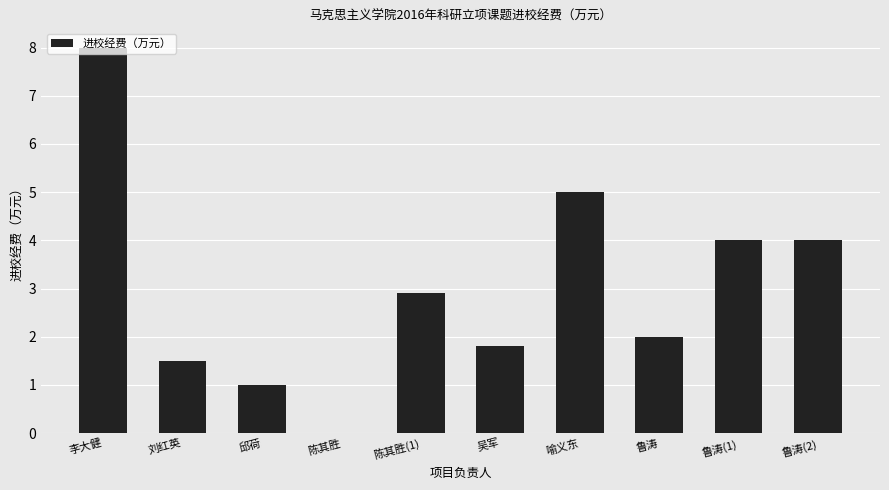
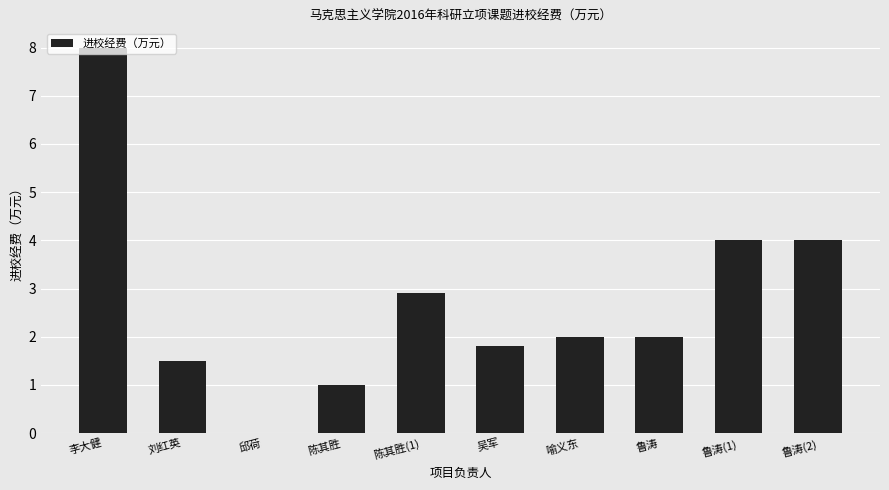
  {
    "刘红英": 1.5,
-   "邱荷": 1,
-   "陈其胜": 0,
+   "邱荷": 0,
+   "陈其胜": 1,
    "陈其胜(1)": 2.9,
    "吴军": 1.8,
-   "喻义东": 5,
+   "喻义东": 2,
    "鲁涛": 2,
    "鲁涛(1)": 4,
    "鲁涛(2)": 4
  }
